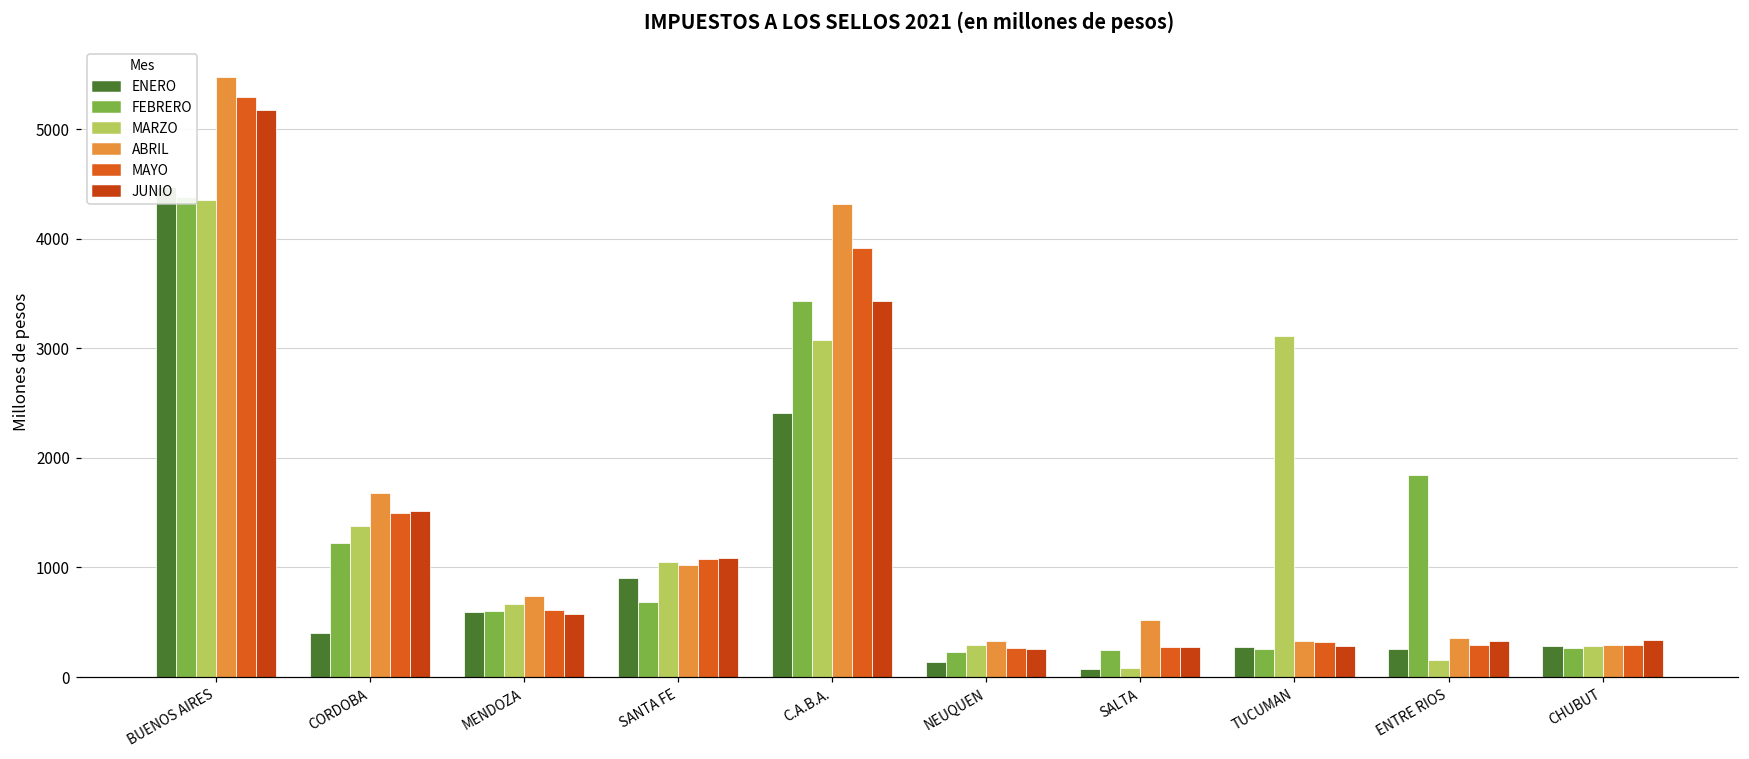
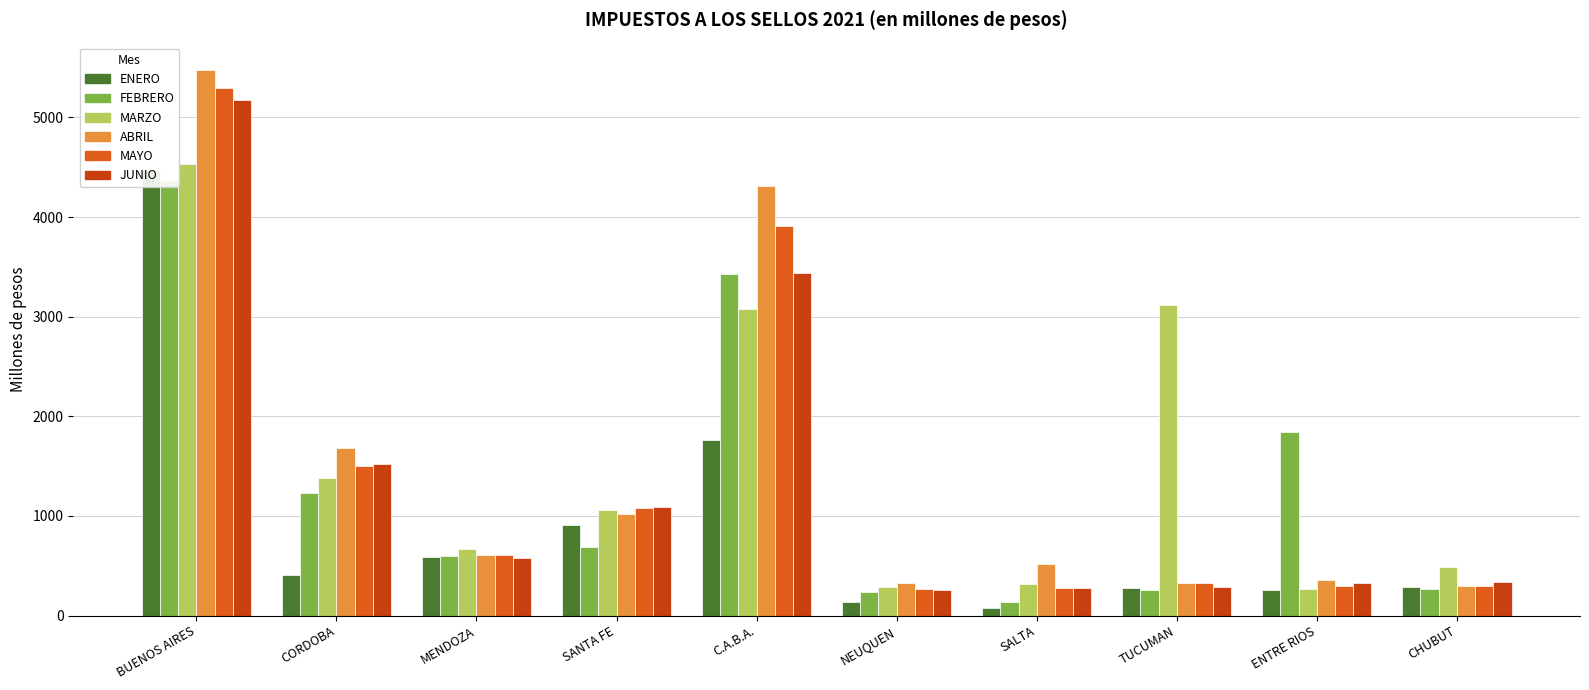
  {
    "ENERO": {
      "CORDOBA": 400,
      "MENDOZA": 600,
      "SANTA FE": 900,
-     "C.A.B.A.": 2400,
+     "C.A.B.A.": 1800,
      "NEUQUEN": 100,
      "SALTA": 100,
      "TUCUMAN": 300,
      "ENTRE RIOS": 300,
      "CHUBUT": 300
    },
    "FEBRERO": {
      "CORDOBA": 1200,
      "MENDOZA": 600,
      "SANTA FE": 700,
      "C.A.B.A.": 3400,
      "NEUQUEN": 200,
-     "SALTA": 200,
+     "SALTA": 100,
      "TUCUMAN": 300,
      "ENTRE RIOS": 1800,
      "CHUBUT": 300
    },
    "MARZO": {
-     "BUENOS AIRES": 4400,
+     "BUENOS AIRES": 4500,
      "CORDOBA": 1400,
      "MENDOZA": 700,
      "SANTA FE": 1100,
      "C.A.B.A.": 3100,
      "NEUQUEN": 300,
-     "SALTA": 100,
+     "SALTA": 300,
      "TUCUMAN": 3100,
-     "ENTRE RIOS": 200,
-     "CHUBUT": 300
+     "ENTRE RIOS": 300,
+     "CHUBUT": 500
    },
    "ABRIL": {
      "BUENOS AIRES": 5500,
      "CORDOBA": 1700,
-     "MENDOZA": 700,
+     "MENDOZA": 600,
      "SANTA FE": 1000,
      "C.A.B.A.": 4300,
      "NEUQUEN": 300,
      "SALTA": 500,
      "TUCUMAN": 300,
      "ENTRE RIOS": 400,
      "CHUBUT": 300
    }
  }
